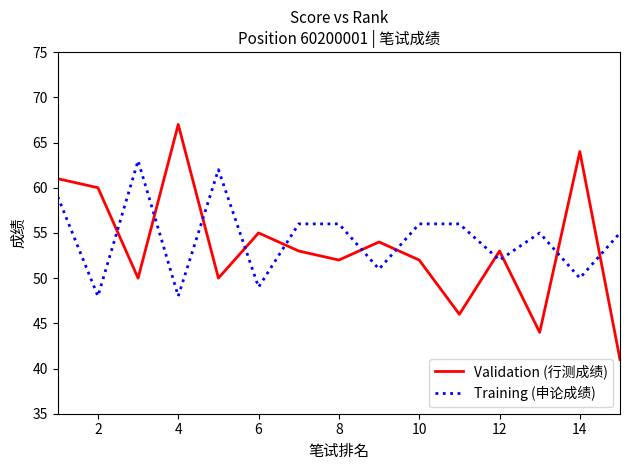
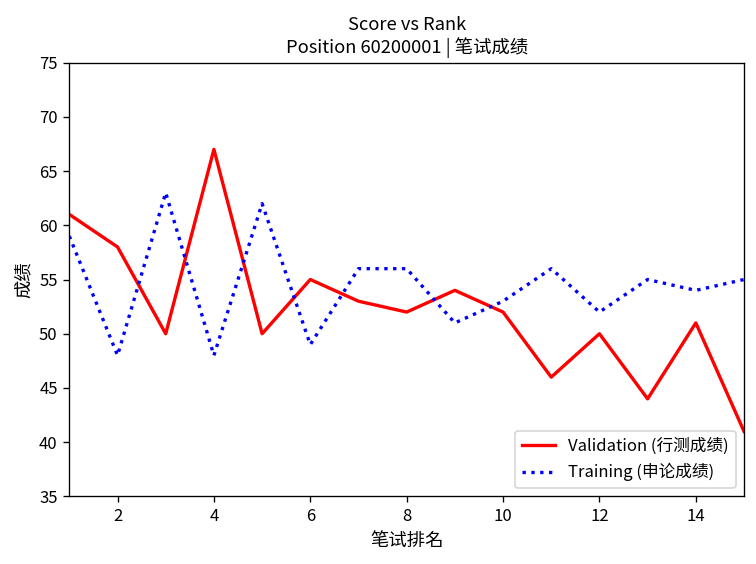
  {
    "Validation (行测成绩)": {
-     "2": 60,
+     "2": 58,
      "4": 67,
      "6": 55,
      "8": 52,
      "10": 52,
-     "12": 53,
-     "14": 64
+     "12": 50,
+     "14": 51
    },
    "Training (申论成绩)": {
      "2": 48,
      "4": 48,
      "6": 49,
      "8": 56,
-     "10": 56,
+     "10": 53,
      "12": 52,
-     "14": 50
+     "14": 54
    }
  }
